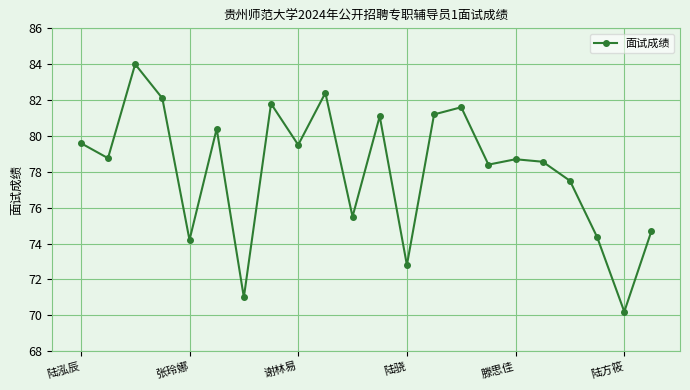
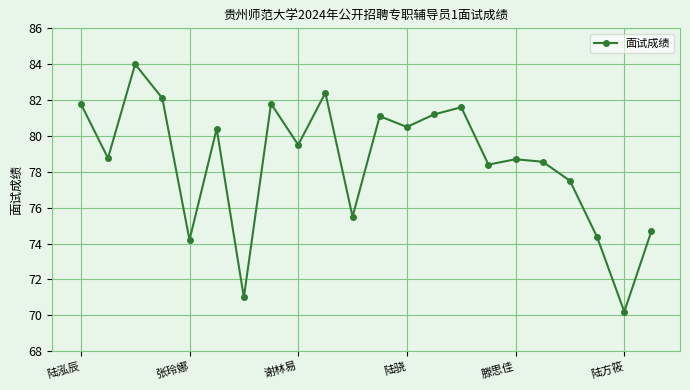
  {
-   "陆泓辰": 79.6,
+   "陆泓辰": 81.8,
    "张玲娜": 74.2,
    "谢林易": 79.5,
-   "陆骁": 72.8,
+   "陆骁": 80.5,
    "滕思佳": 78.7,
    "陆方筱": 70.2
  }
